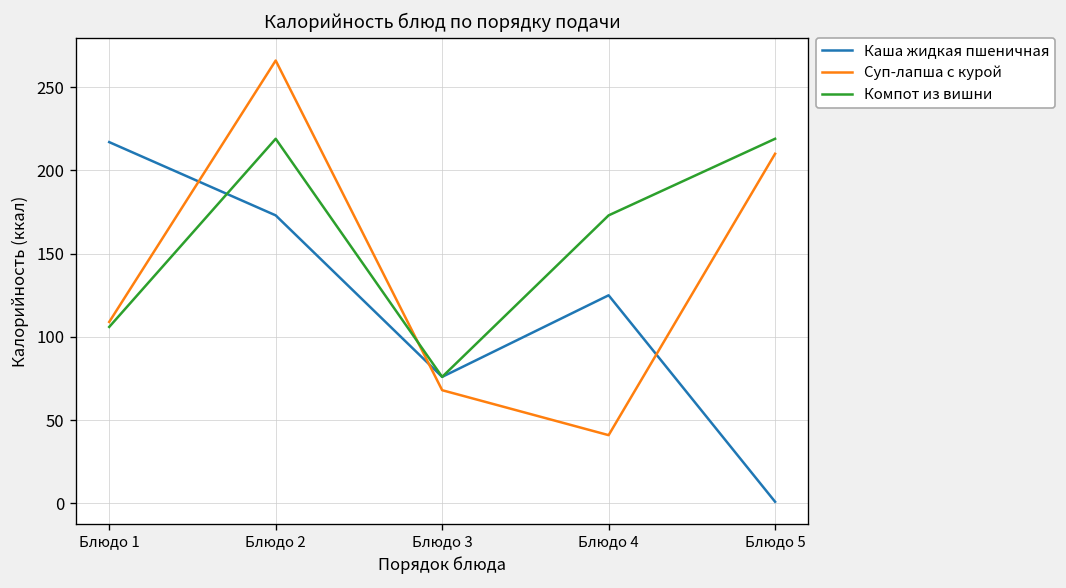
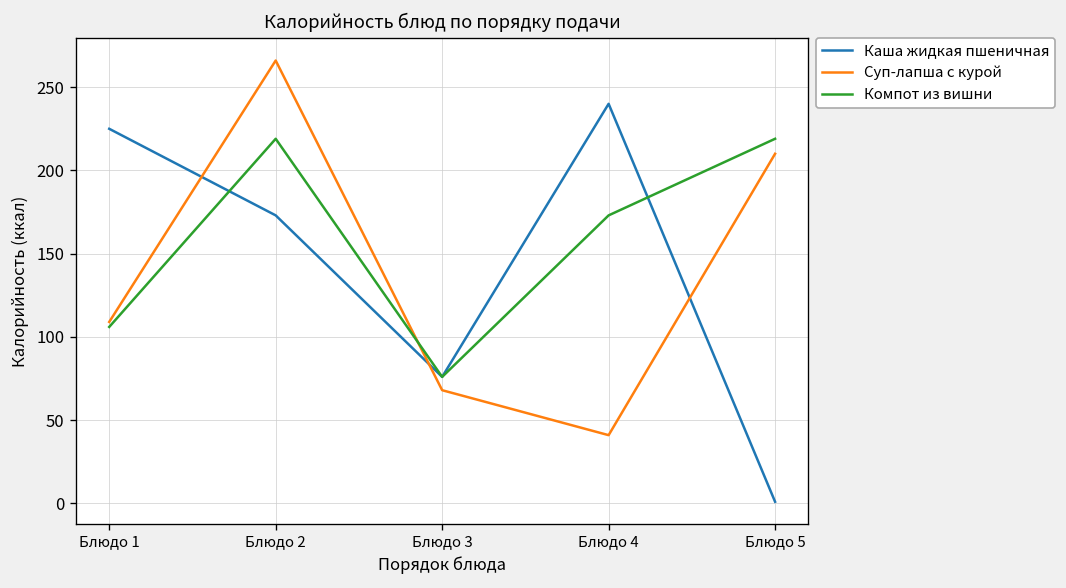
  {
    "Каша жидкая пшеничная": {
-     "Блюдо 1": 217,
+     "Блюдо 1": 225,
      "Блюдо 2": 173,
-     "Блюдо 4": 125,
+     "Блюдо 4": 240,
      "Блюдо 5": 1
    },
    "Суп-лапша с курой": {
      "Блюдо 1": 109,
      "Блюдо 2": 266,
      "Блюдо 3": 68,
      "Блюдо 4": 41,
      "Блюдо 5": 210
    },
    "Компот из вишни": {
      "Блюдо 1": 106,
      "Блюдо 2": 219,
      "Блюдо 4": 173,
      "Блюдо 5": 219
    }
  }
